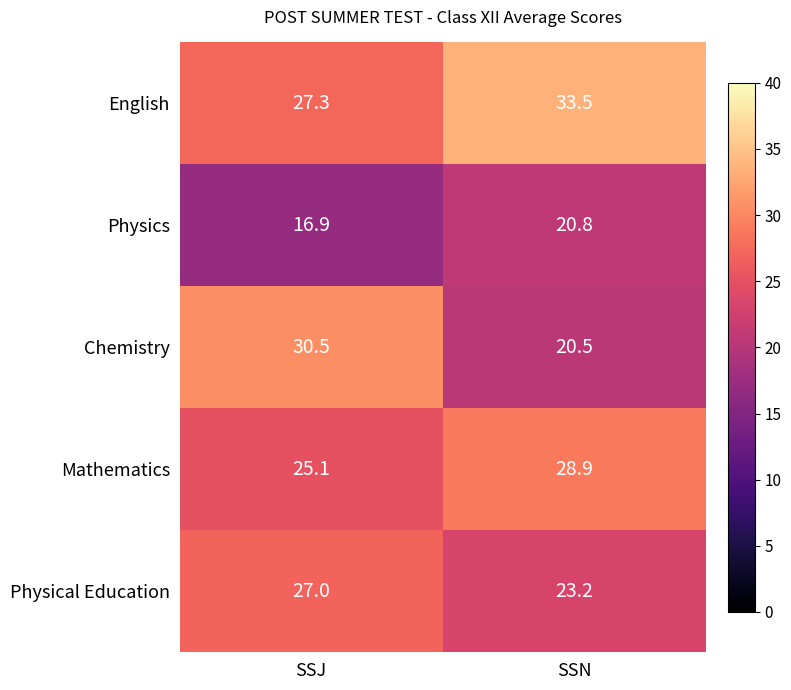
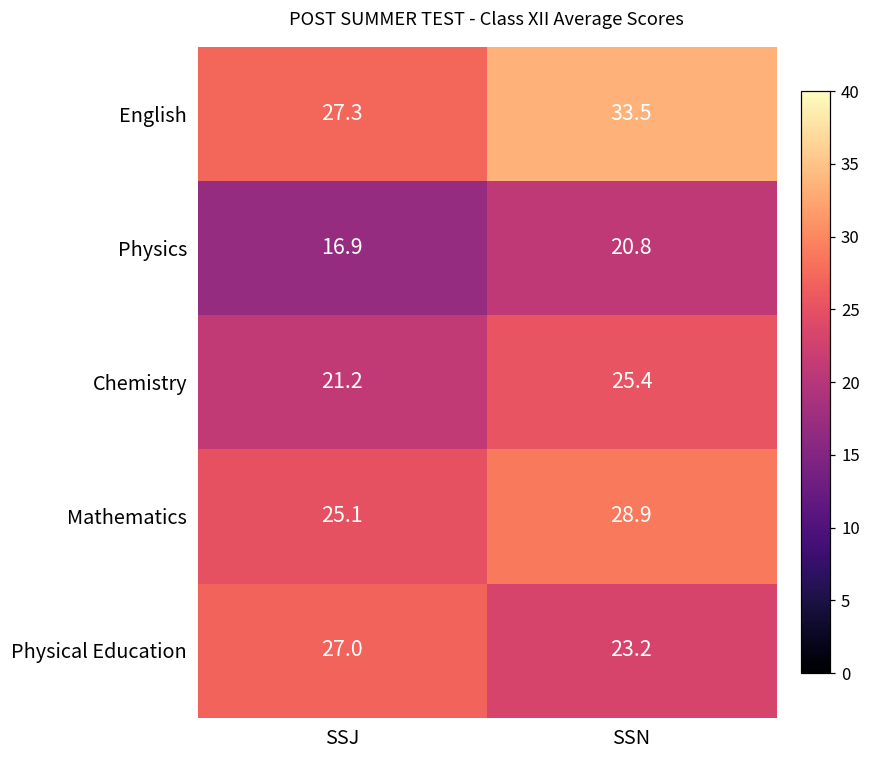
  {
    "English": {
      "SSJ": 27.3,
      "SSN": 33.5
    },
    "Physics": {
      "SSJ": 16.9,
      "SSN": 20.8
    },
    "Chemistry": {
-     "SSJ": 30.5,
-     "SSN": 20.5
+     "SSJ": 21.2,
+     "SSN": 25.4
    },
    "Mathematics": {
      "SSJ": 25.1,
      "SSN": 28.9
    },
    "Physical Education": {
      "SSJ": 27.0,
      "SSN": 23.2
    }
  }
